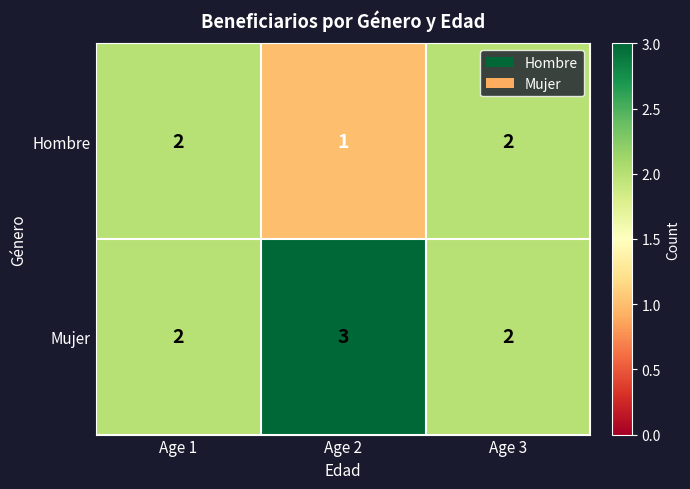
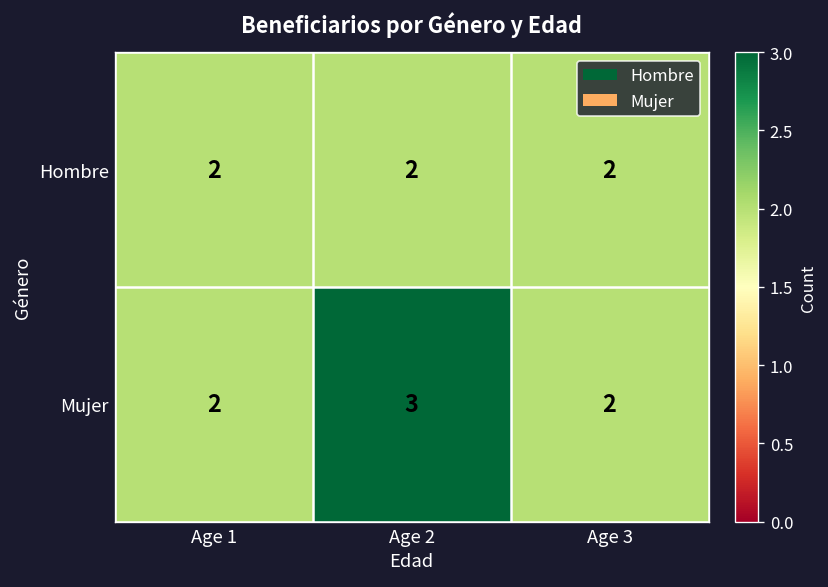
  {
    "Hombre": {
      "Age 1": 2,
-     "Age 2": 1,
+     "Age 2": 2,
      "Age 3": 2
    },
    "Mujer": {
      "Age 1": 2,
      "Age 2": 3,
      "Age 3": 2
    }
  }
